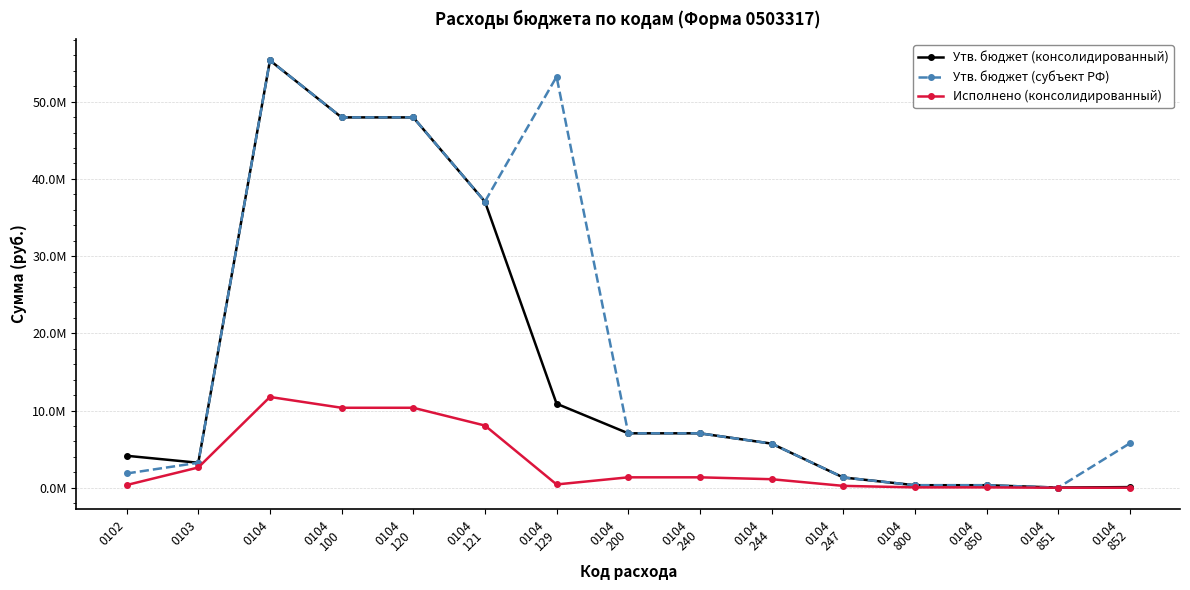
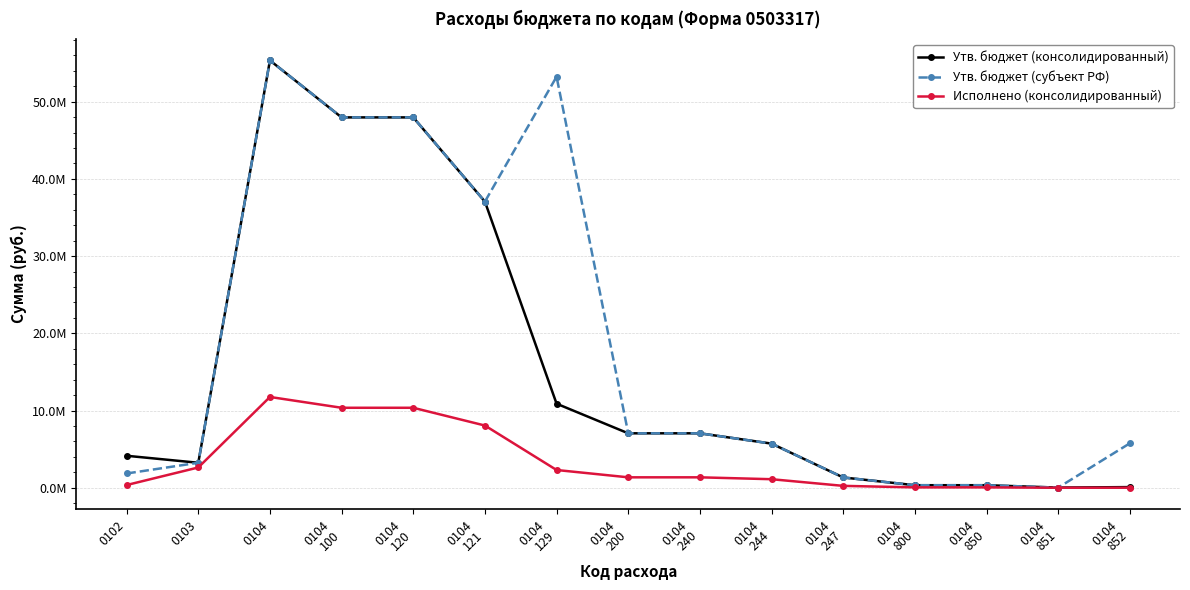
  {
    "Утв. бюджет (консолидированный)": {
      "0102": "4М",
      "0104 129": "11М"
    },
    "Утв. бюджет (субъект РФ)": {
      "0102": "2М",
      "0104 129": "53М",
      "0104 852": "6М"
    },
    "Исполнено (консолидированный)": {
      "0102": "0М",
      "0103": "3М",
      "0104": "12М",
      "0104 100": "10М",
      "0104 120": "10М",
      "0104 121": "8М",
-     "0104 129": "0М",
+     "0104 129": "2М",
      "0104 200": "1М",
      "0104 240": "1М",
      "0104 244": "1М",
      "0104 247": "0М"
    }
  }
